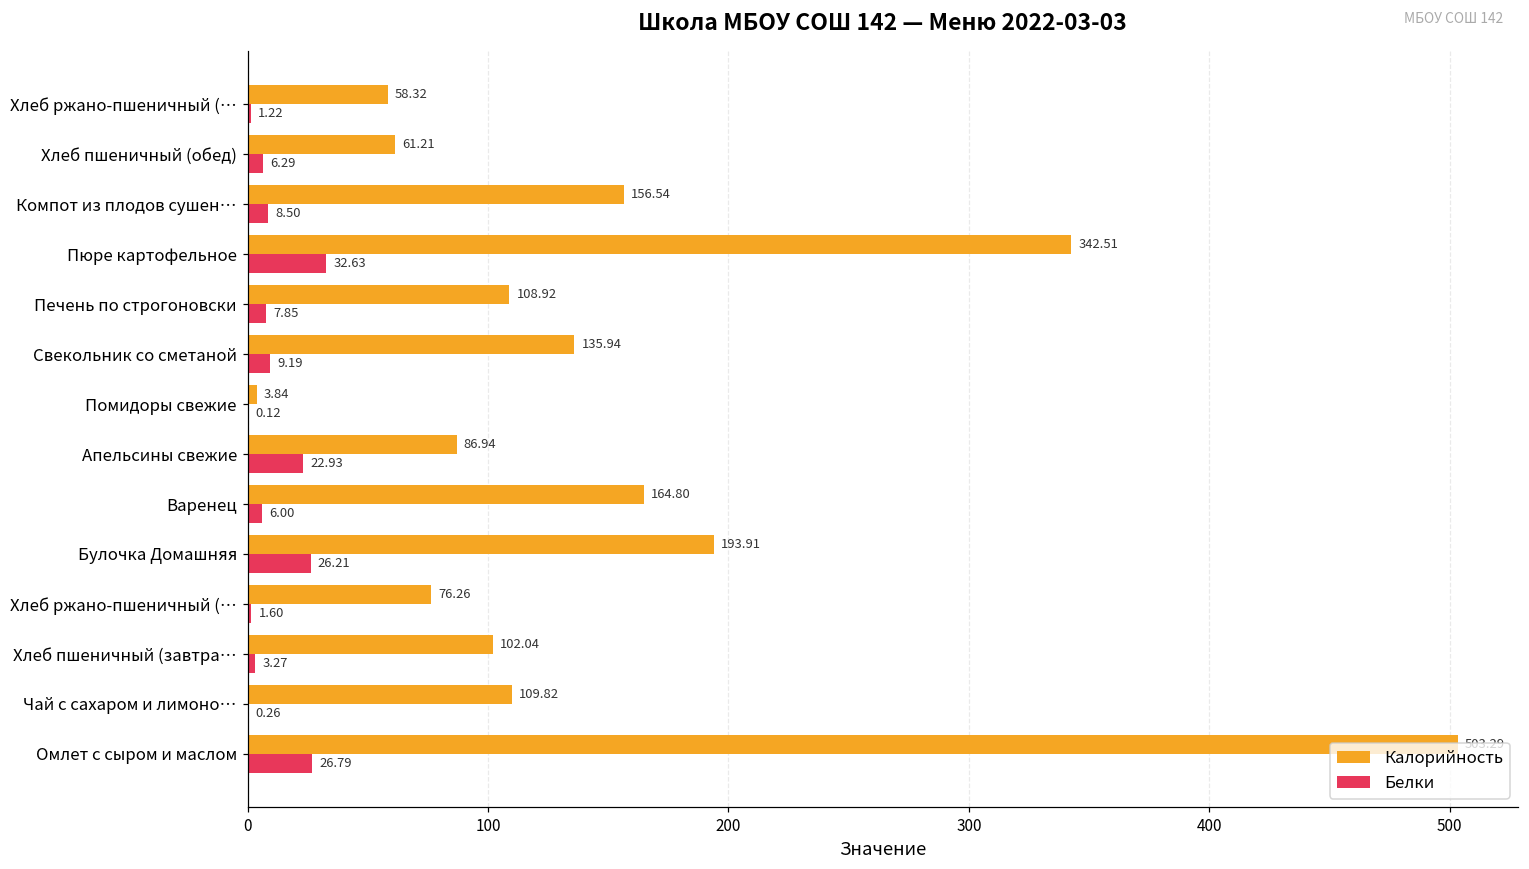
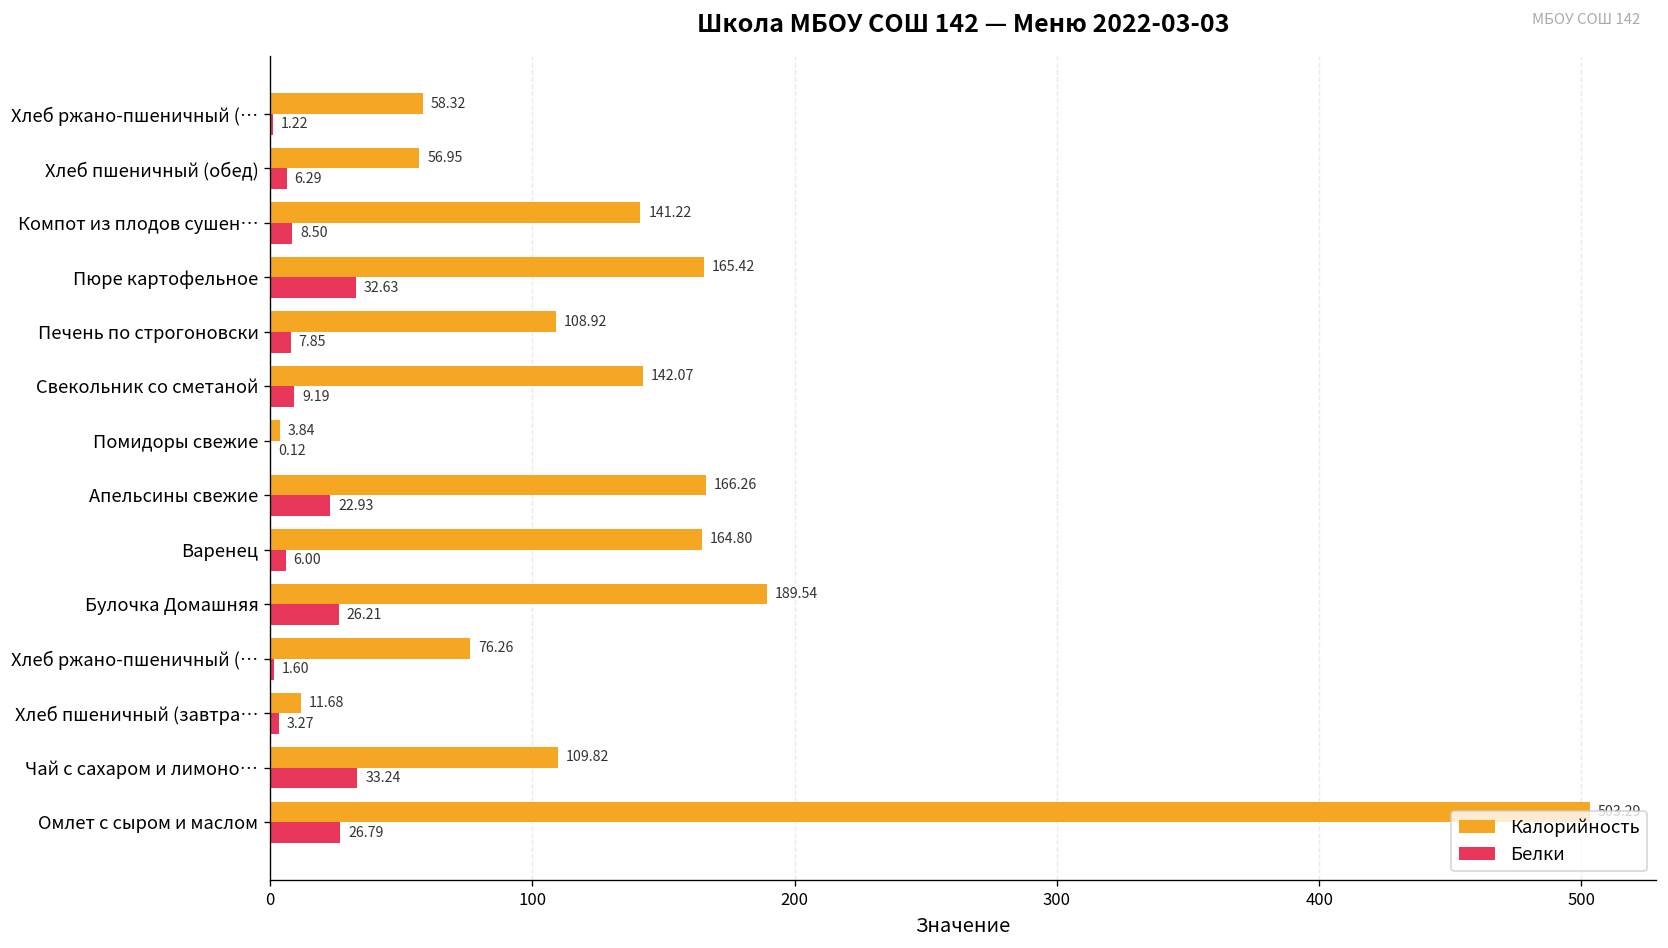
  {
    "Калорийность": {
-     "Хлеб пшеничный (обед)": 61.21,
-     "Компот из плодов сушен…": 156.54,
-     "Пюре картофельное": 342.51,
+     "Хлеб пшеничный (обед)": 56.95,
+     "Компот из плодов сушен…": 141.22,
+     "Пюре картофельное": 165.42,
      "Печень по строгоновски": 108.92,
-     "Свекольник со сметаной": 135.94,
+     "Свекольник со сметаной": 142.07,
      "Помидоры свежие": 3.84,
-     "Апельсины свежие": 86.94,
+     "Апельсины свежие": 166.26,
      "Варенец": 164.80,
-     "Булочка Домашняя": 193.91,
-     "Хлеб пшеничный (завтра…": 102.04,
+     "Булочка Домашняя": 189.54,
+     "Хлеб пшеничный (завтра…": 11.68,
      "Чай с сахаром и лимоно…": 109.82
    },
    "Белки": {
      "Хлеб пшеничный (обед)": 6.29,
      "Компот из плодов сушен…": 8.50,
      "Пюре картофельное": 32.63,
      "Печень по строгоновски": 7.85,
      "Свекольник со сметаной": 9.19,
      "Помидоры свежие": 0.12,
      "Апельсины свежие": 22.93,
      "Варенец": 6.00,
      "Булочка Домашняя": 26.21,
      "Хлеб пшеничный (завтра…": 3.27,
-     "Чай с сахаром и лимоно…": 0.26,
+     "Чай с сахаром и лимоно…": 33.24,
      "Омлет с сыром и маслом": 26.79
    }
  }
